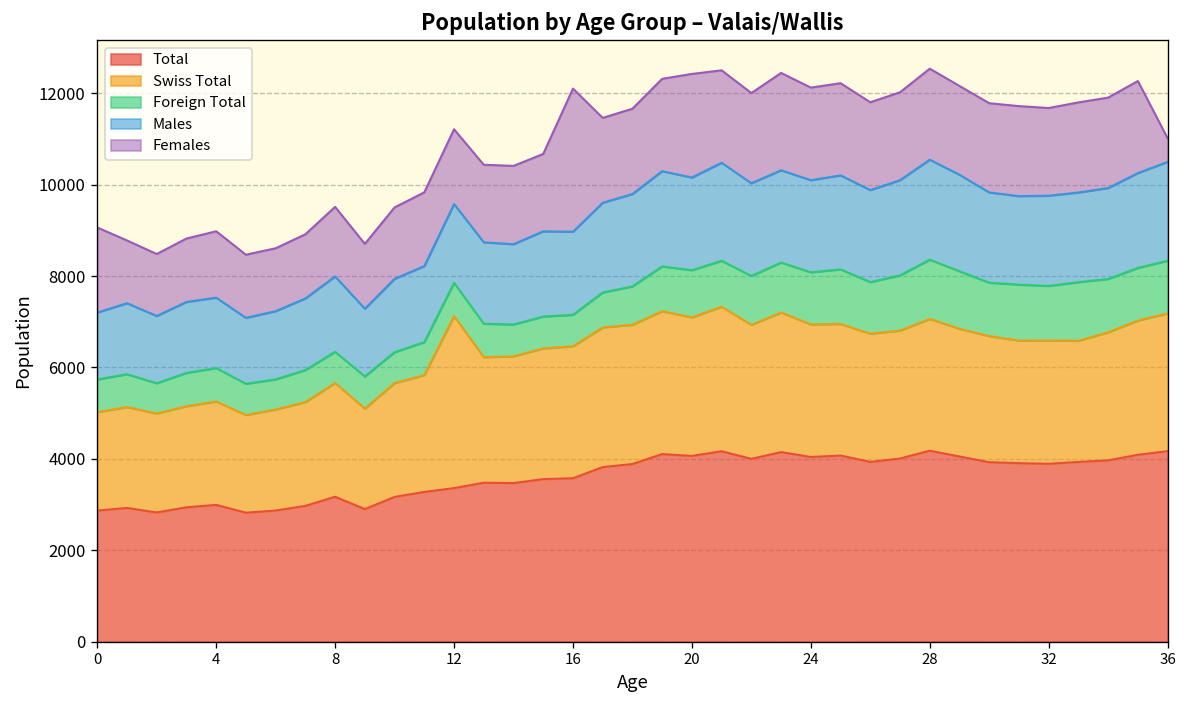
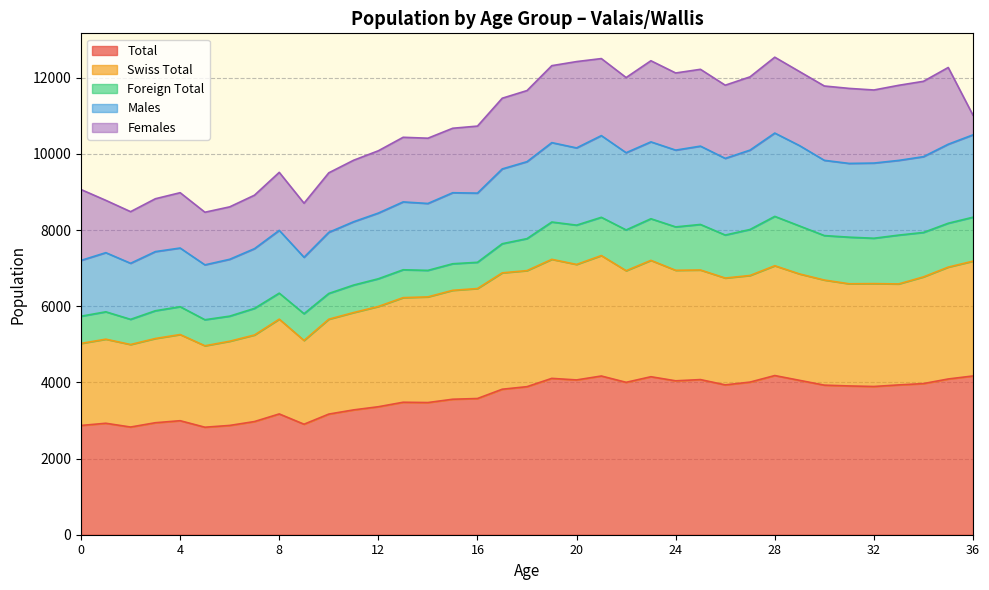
  {
    "Total": {
      "0": 2900,
      "4": 3000,
      "8": 3200,
      "12": 3400,
      "16": 3600,
      "20": 4100,
      "24": 4000,
      "28": 4200,
      "32": 3900,
      "36": 4200
    },
    "Swiss Total": {
      "0": 2200,
      "4": 2300,
      "8": 2500,
-     "12": 3800,
+     "12": 2600,
      "16": 2900,
      "20": 3000,
      "24": 2900,
      "28": 2900,
      "32": 2700,
      "36": 3000
    },
    "Foreign Total": {
      "0": 700,
      "4": 700,
      "8": 700,
      "12": 700,
      "16": 700,
      "20": 1000,
      "24": 1100,
      "28": 1300,
      "32": 1200,
      "36": 1200
    },
    "Males": {
      "0": 1500,
      "4": 1500,
      "8": 1600,
      "12": 1700,
      "16": 1800,
      "20": 2000,
      "24": 2000,
      "28": 2200,
      "32": 2000,
      "36": 2200
    },
    "Females": {
      "0": 1900,
      "4": 1500,
      "8": 1500,
      "12": 1600,
-     "16": 3100,
+     "16": 1800,
      "20": 2300,
      "24": 2000,
      "28": 2000,
      "32": 1900,
      "36": 500
    }
  }
